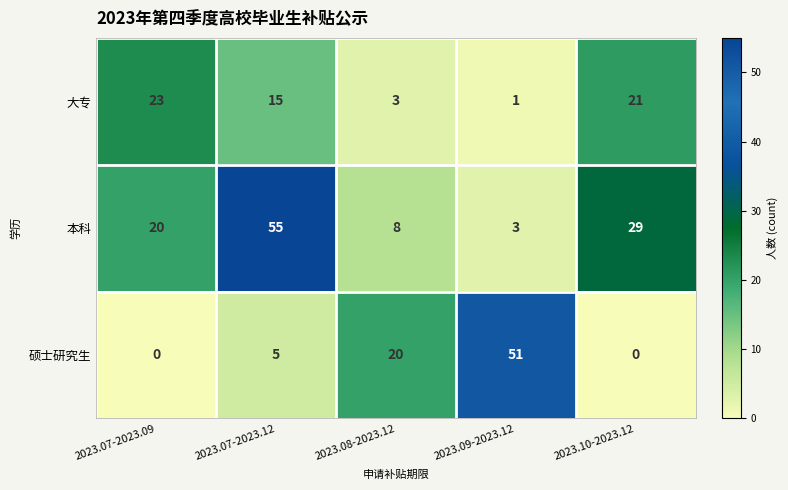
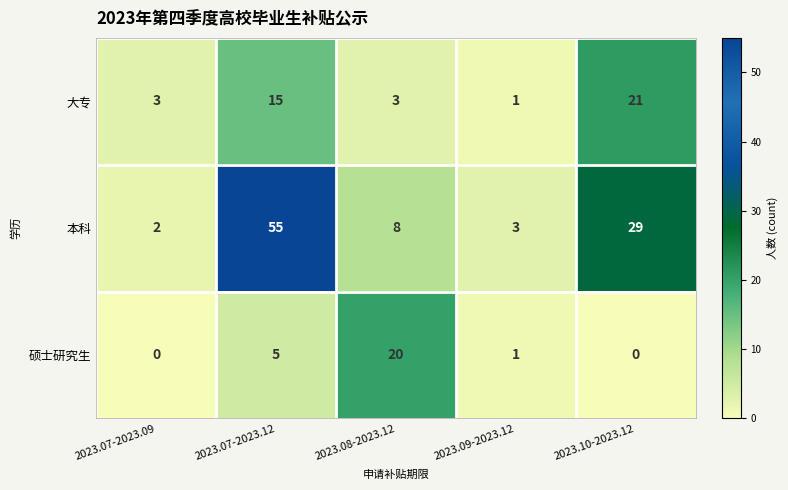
  {
    "大专": {
-     "2023.07-2023.09": 23,
+     "2023.07-2023.09": 3,
      "2023.07-2023.12": 15,
      "2023.08-2023.12": 3,
      "2023.09-2023.12": 1,
      "2023.10-2023.12": 21
    },
    "本科": {
-     "2023.07-2023.09": 20,
+     "2023.07-2023.09": 2,
      "2023.07-2023.12": 55,
      "2023.08-2023.12": 8,
      "2023.09-2023.12": 3,
      "2023.10-2023.12": 29
    },
    "硕士研究生": {
      "2023.07-2023.09": 0,
      "2023.07-2023.12": 5,
      "2023.08-2023.12": 20,
-     "2023.09-2023.12": 51,
+     "2023.09-2023.12": 1,
      "2023.10-2023.12": 0
    }
  }
